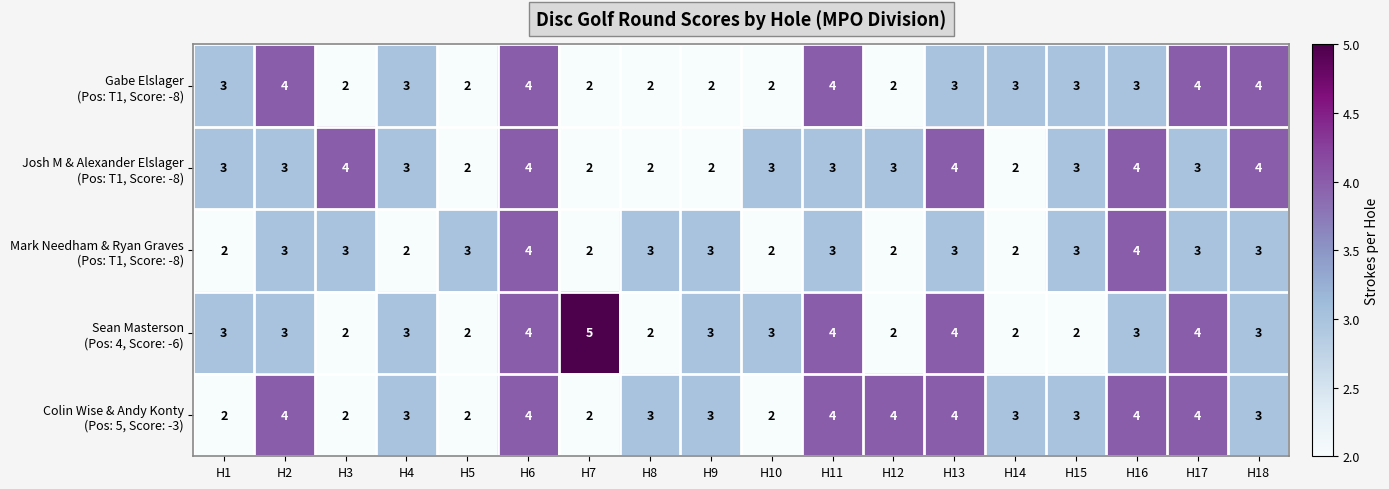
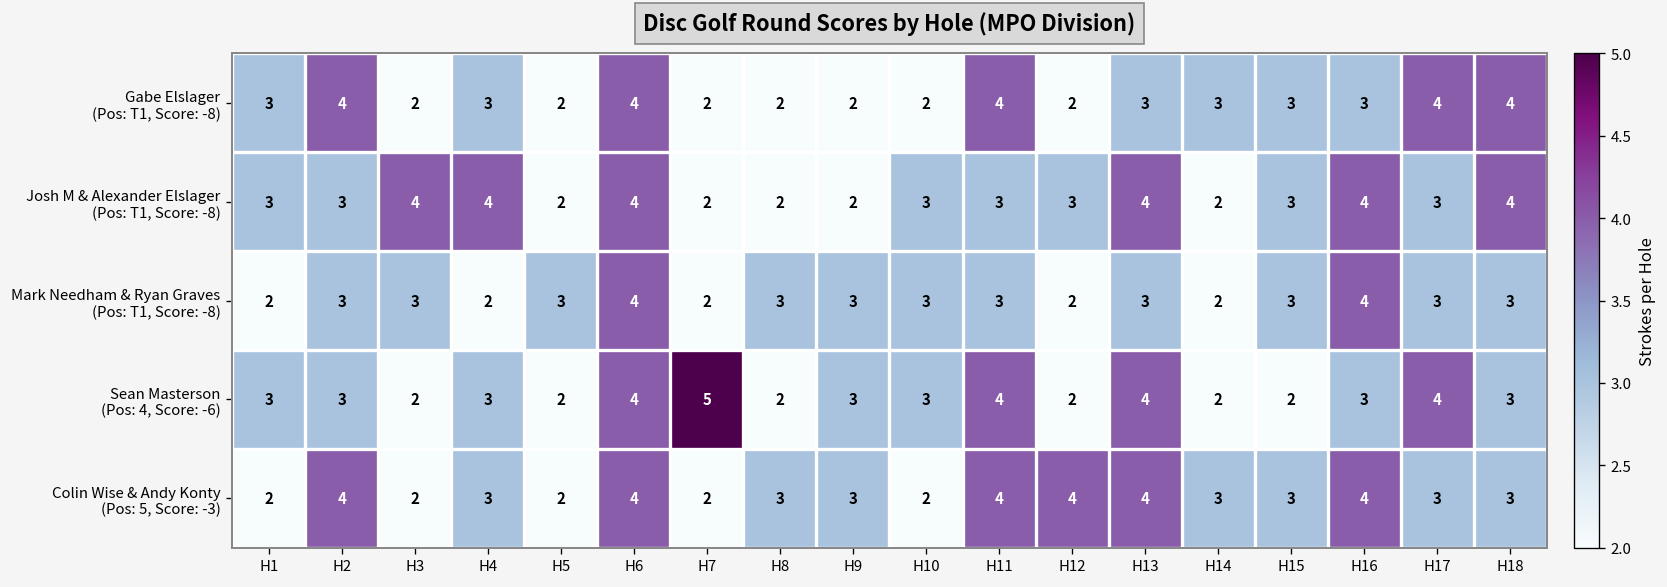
  {
    "Gabe Elslager (Pos: T1, Score: -8)": {
      "H1": 3,
      "H2": 4,
      "H3": 2,
      "H4": 3,
      "H5": 2,
      "H6": 4,
      "H7": 2,
      "H8": 2,
      "H9": 2,
      "H10": 2,
      "H11": 4,
      "H12": 2,
      "H13": 3,
      "H14": 3,
      "H15": 3,
      "H16": 3,
      "H17": 4,
      "H18": 4
    },
    "Josh M & Alexander Elslager (Pos: T1, Score: -8)": {
      "H1": 3,
      "H2": 3,
      "H3": 4,
-     "H4": 3,
+     "H4": 4,
      "H5": 2,
      "H6": 4,
      "H7": 2,
      "H8": 2,
      "H9": 2,
      "H10": 3,
      "H11": 3,
      "H12": 3,
      "H13": 4,
      "H14": 2,
      "H15": 3,
      "H16": 4,
      "H17": 3,
      "H18": 4
    },
    "Mark Needham & Ryan Graves (Pos: T1, Score: -8)": {
      "H1": 2,
      "H2": 3,
      "H3": 3,
      "H4": 2,
      "H5": 3,
      "H6": 4,
      "H7": 2,
      "H8": 3,
      "H9": 3,
-     "H10": 2,
+     "H10": 3,
      "H11": 3,
      "H12": 2,
      "H13": 3,
      "H14": 2,
      "H15": 3,
      "H16": 4,
      "H17": 3,
      "H18": 3
    },
    "Sean Masterson (Pos: 4, Score: -6)": {
      "H1": 3,
      "H2": 3,
      "H3": 2,
      "H4": 3,
      "H5": 2,
      "H6": 4,
      "H7": 5,
      "H8": 2,
      "H9": 3,
      "H10": 3,
      "H11": 4,
      "H12": 2,
      "H13": 4,
      "H14": 2,
      "H15": 2,
      "H16": 3,
      "H17": 4,
      "H18": 3
    },
    "Colin Wise & Andy Konty (Pos: 5, Score: -3)": {
      "H1": 2,
      "H2": 4,
      "H3": 2,
      "H4": 3,
      "H5": 2,
      "H6": 4,
      "H7": 2,
      "H8": 3,
      "H9": 3,
      "H10": 2,
      "H11": 4,
      "H12": 4,
      "H13": 4,
      "H14": 3,
      "H15": 3,
      "H16": 4,
-     "H17": 4,
+     "H17": 3,
      "H18": 3
    }
  }
